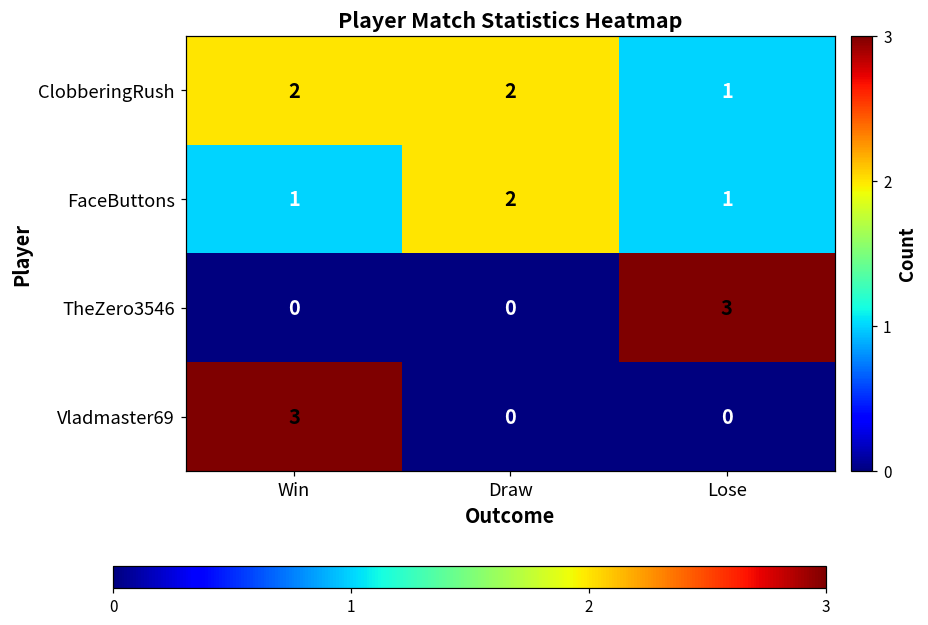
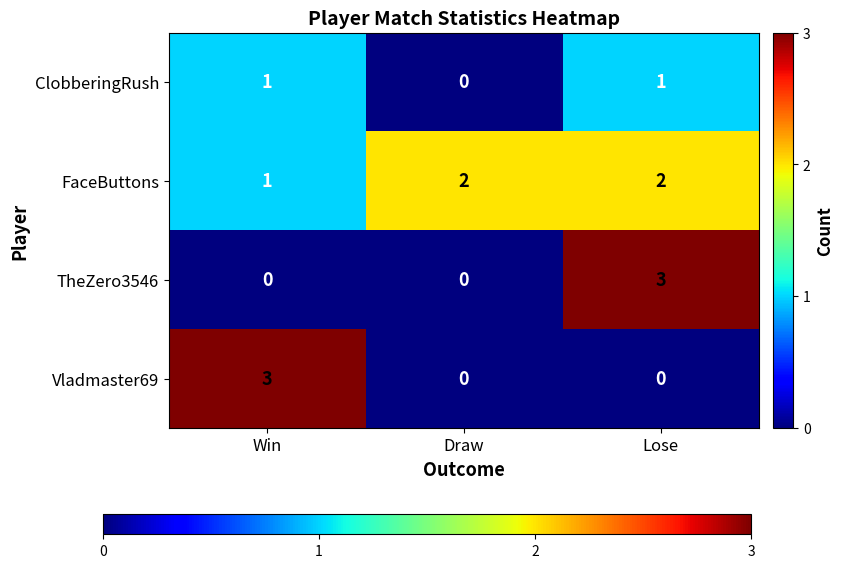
  {
    "ClobberingRush": {
-     "Win": 2,
-     "Draw": 2,
+     "Win": 1,
+     "Draw": 0,
      "Lose": 1
    },
    "FaceButtons": {
      "Win": 1,
      "Draw": 2,
-     "Lose": 1
+     "Lose": 2
    },
    "TheZero3546": {
      "Win": 0,
      "Draw": 0,
      "Lose": 3
    },
    "Vladmaster69": {
      "Win": 3,
      "Draw": 0,
      "Lose": 0
    }
  }
